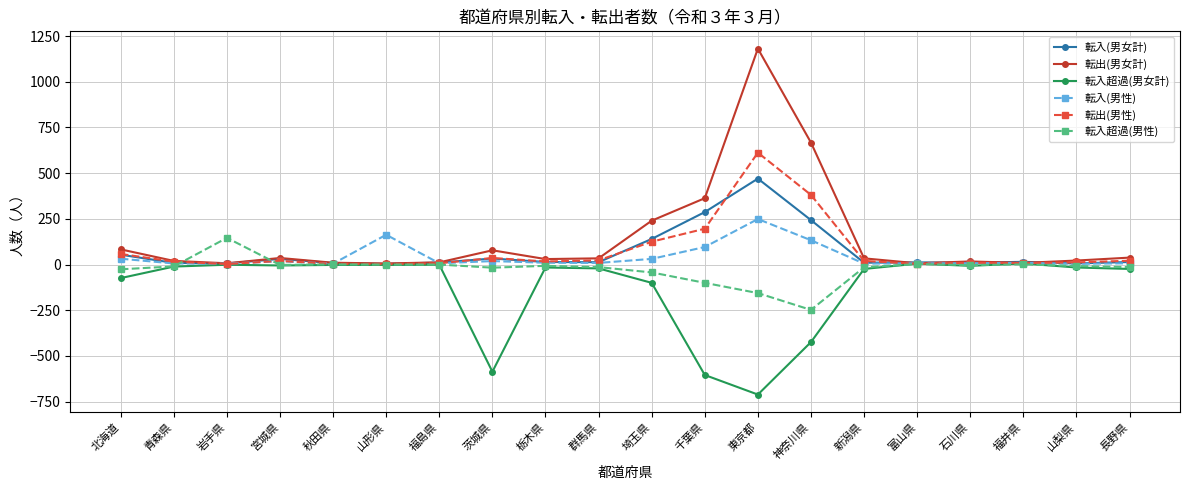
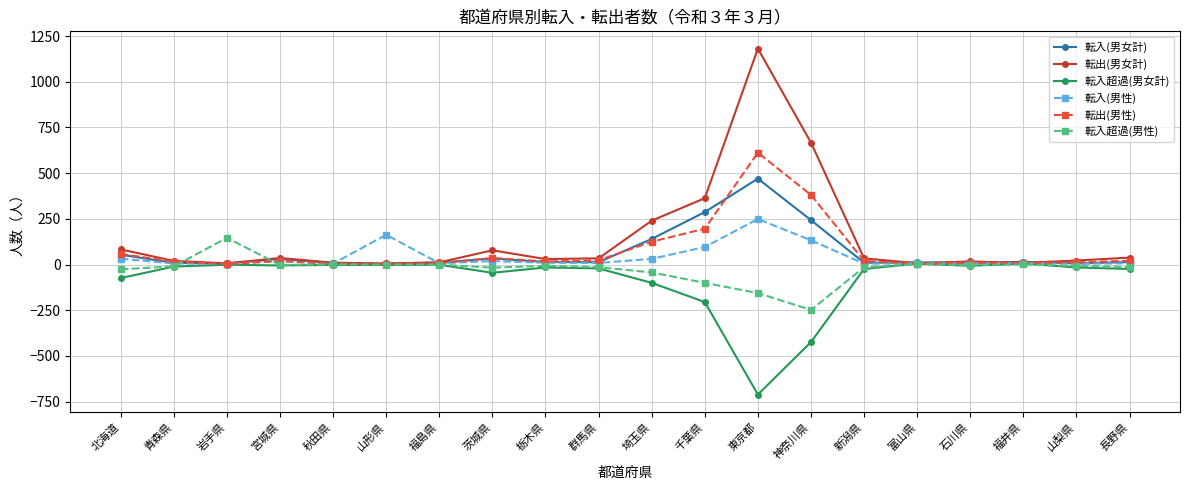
  {
    "転入(男女計)": {
      "埼玉県": 140,
      "千葉県": 290,
      "東京都": 470,
      "神奈川県": 240
    },
    "転入超過(男女計)": {
      "北海道": -70,
-     "茨城県": -590,
+     "茨城県": -50,
      "埼玉県": -100,
-     "千葉県": -600,
+     "千葉県": -210,
      "東京都": -710,
      "神奈川県": -420
    },
    "転入(男性)": {
      "北海道": 30,
      "山形県": 160,
      "茨城県": 20,
      "埼玉県": 30,
      "千葉県": 100,
      "東京都": 250,
      "神奈川県": 130
    },
    "転入超過(男性)": {
      "北海道": -30,
      "岩手県": 150,
      "茨城県": -20,
      "埼玉県": -40,
      "千葉県": -100,
      "東京都": -160,
      "神奈川県": -250
    }
  }
